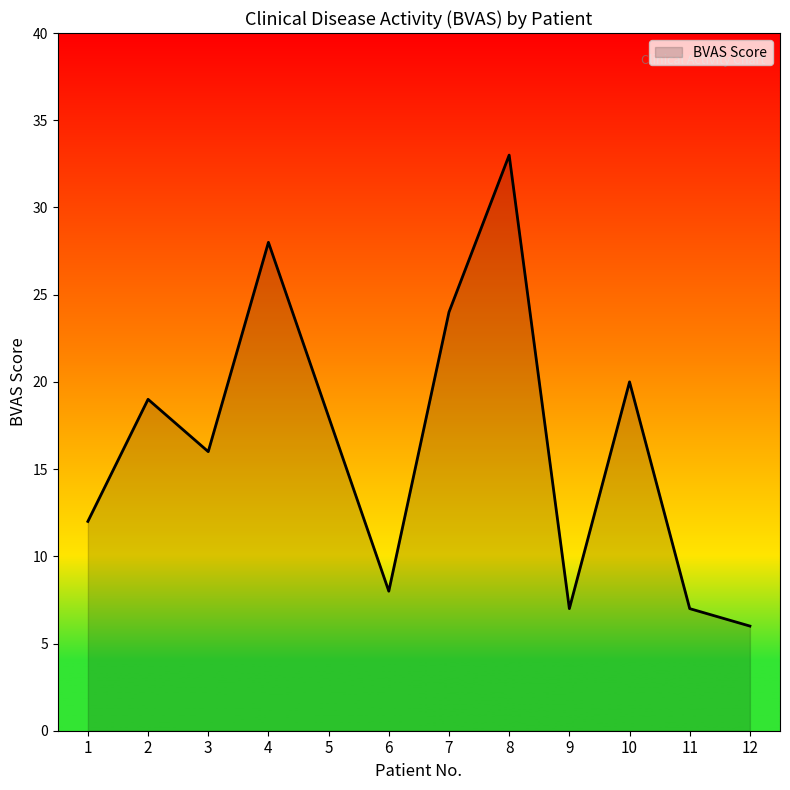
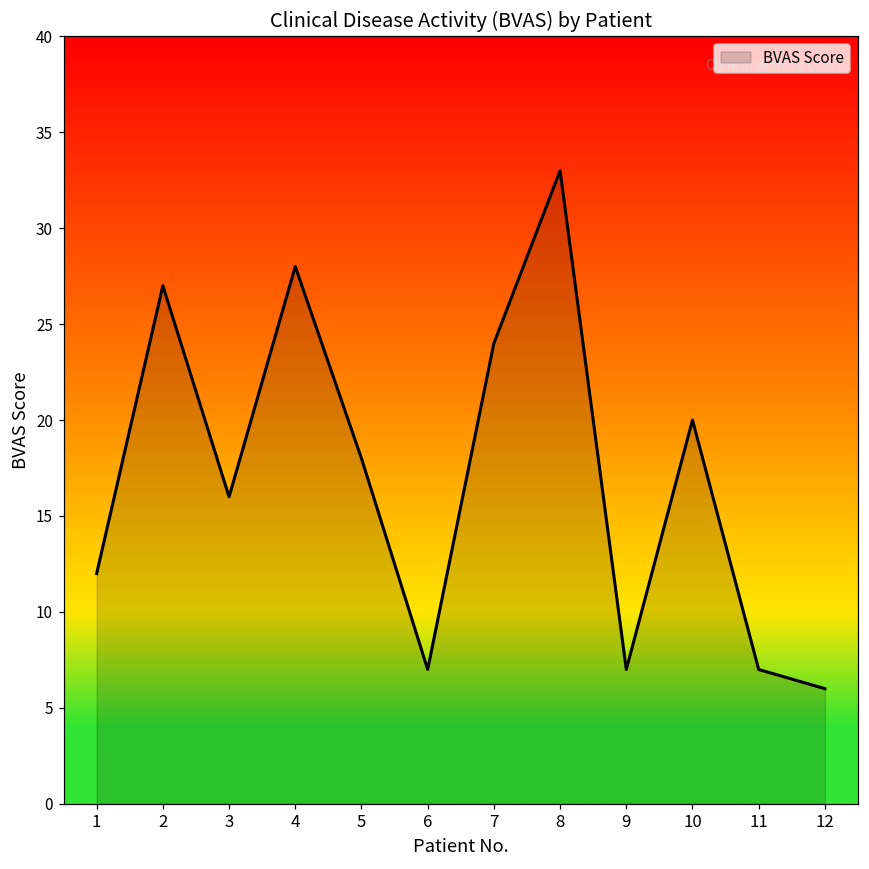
  {
    "1": 12,
-   "2": 19,
+   "2": 27,
    "3": 16,
    "4": 28,
    "5": 18,
-   "6": 8,
+   "6": 7,
    "7": 24,
    "8": 33,
    "9": 7,
    "10": 20,
    "11": 7,
    "12": 6
  }
